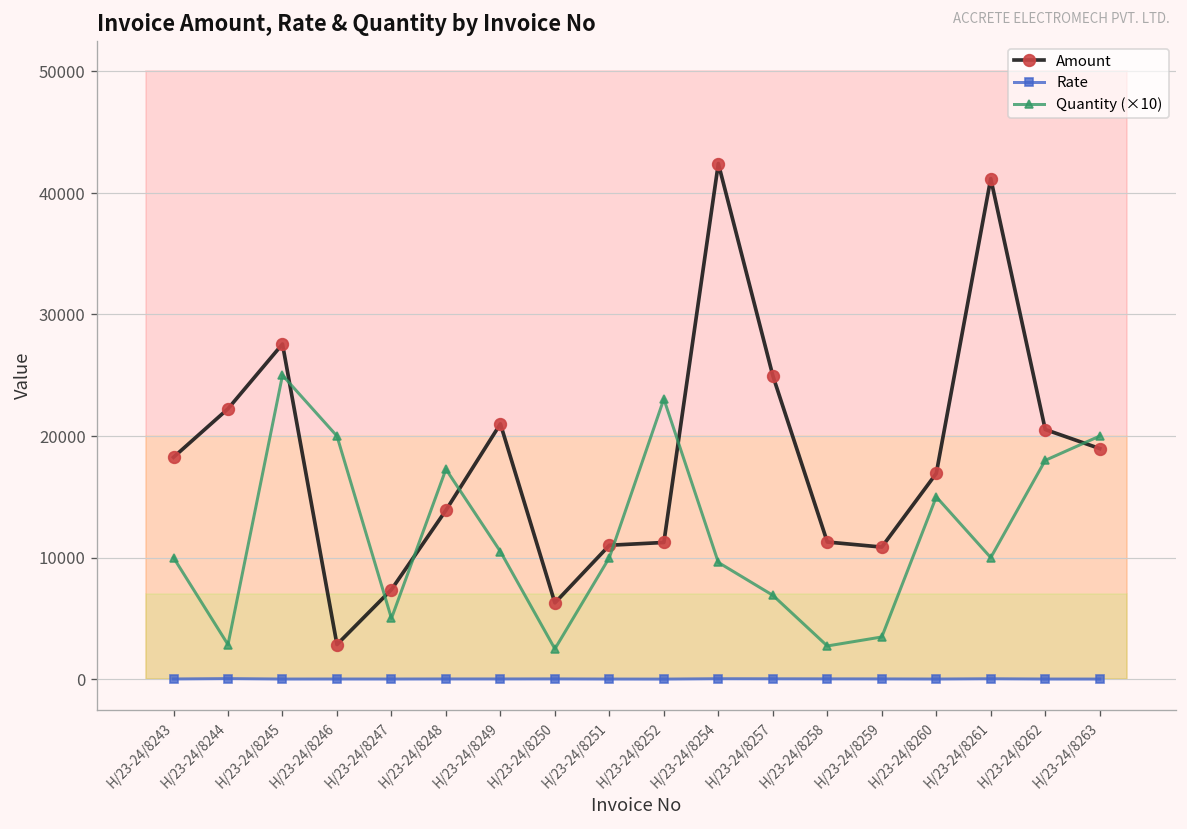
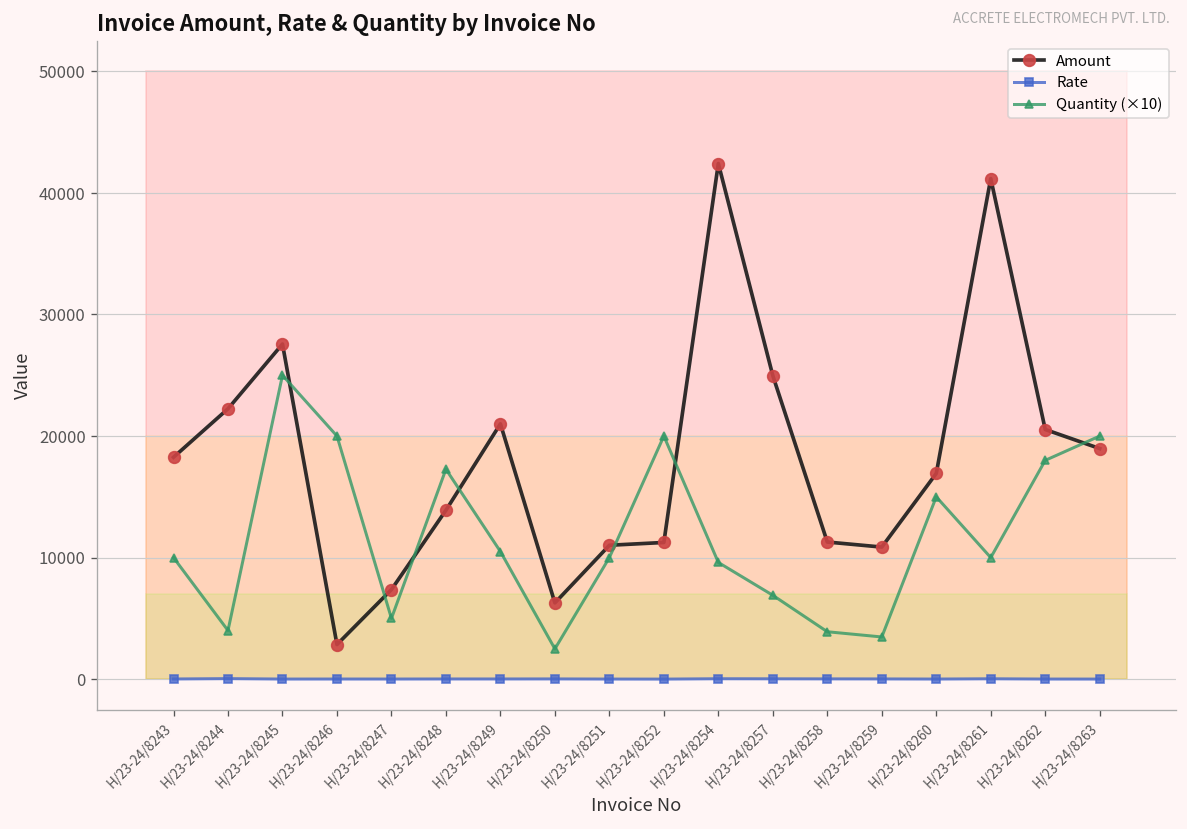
  {
    "Amount": {
      "H/23-24/8243": 18300,
      "H/23-24/8244": 22200,
      "H/23-24/8245": 27600,
      "H/23-24/8246": 2800,
      "H/23-24/8247": 7400,
      "H/23-24/8248": 13900,
      "H/23-24/8249": 21000,
      "H/23-24/8250": 6300,
      "H/23-24/8251": 11000,
      "H/23-24/8252": 11200,
      "H/23-24/8254": 42400,
      "H/23-24/8257": 25000,
      "H/23-24/8258": 11300,
      "H/23-24/8259": 10900,
      "H/23-24/8260": 16900,
      "H/23-24/8261": 41200,
      "H/23-24/8262": 20500,
      "H/23-24/8263": 19000
    },
    "Rate": {
      "H/23-24/8243": 0,
      "H/23-24/8244": 0,
      "H/23-24/8245": 0,
      "H/23-24/8246": 0,
      "H/23-24/8247": 0,
      "H/23-24/8248": 0,
      "H/23-24/8249": 0,
      "H/23-24/8250": 0,
      "H/23-24/8251": 0,
      "H/23-24/8252": 0,
      "H/23-24/8254": 0,
      "H/23-24/8257": 0,
      "H/23-24/8258": 0,
      "H/23-24/8259": 0,
      "H/23-24/8260": 0,
      "H/23-24/8261": 0,
      "H/23-24/8262": 0,
      "H/23-24/8263": 0
    },
    "Quantity (×10)": {
      "H/23-24/8243": 10000,
-     "H/23-24/8244": 2800,
+     "H/23-24/8244": 4000,
      "H/23-24/8245": 25000,
      "H/23-24/8246": 20000,
      "H/23-24/8247": 5000,
      "H/23-24/8248": 17300,
      "H/23-24/8249": 10500,
      "H/23-24/8250": 2500,
      "H/23-24/8251": 10000,
-     "H/23-24/8252": 23100,
+     "H/23-24/8252": 20000,
      "H/23-24/8254": 9600,
      "H/23-24/8257": 6900,
-     "H/23-24/8258": 2700,
+     "H/23-24/8258": 3900,
      "H/23-24/8259": 3500,
      "H/23-24/8260": 15000,
      "H/23-24/8261": 10000,
      "H/23-24/8262": 18000,
      "H/23-24/8263": 20000
    }
  }
